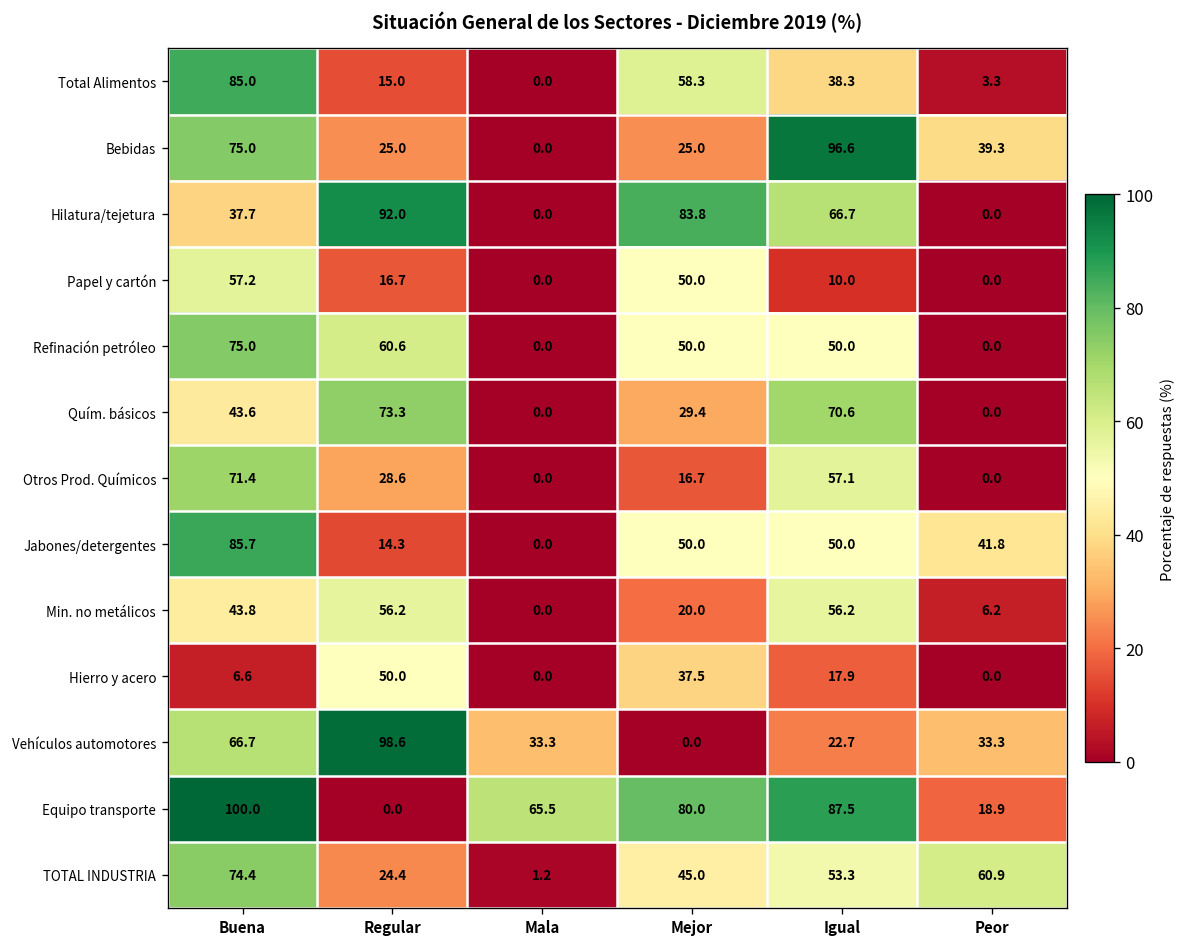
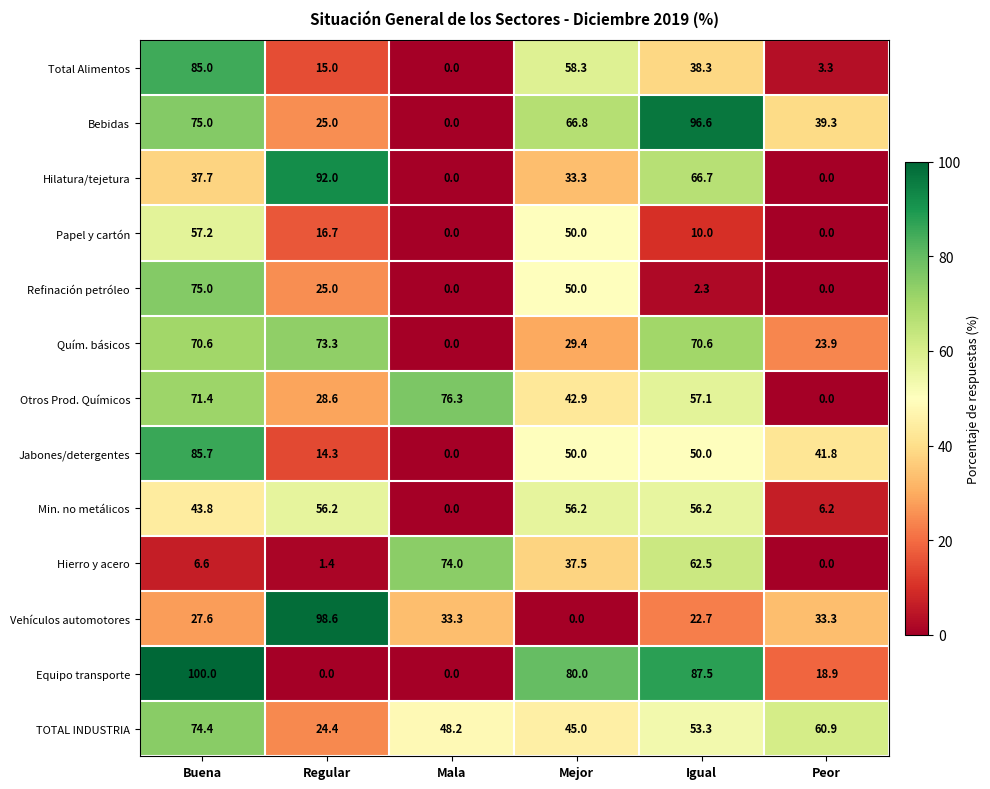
  {
    "Total Alimentos": {
      "Buena": 85.0,
      "Regular": 15.0,
      "Mala": 0.0,
      "Mejor": 58.3,
      "Igual": 38.3,
      "Peor": 3.3
    },
    "Bebidas": {
      "Buena": 75.0,
      "Regular": 25.0,
      "Mala": 0.0,
-     "Mejor": 25.0,
+     "Mejor": 66.8,
      "Igual": 96.6,
      "Peor": 39.3
    },
    "Hilatura/tejetura": {
      "Buena": 37.7,
      "Regular": 92.0,
      "Mala": 0.0,
-     "Mejor": 83.8,
+     "Mejor": 33.3,
      "Igual": 66.7,
      "Peor": 0.0
    },
    "Papel y cartón": {
      "Buena": 57.2,
      "Regular": 16.7,
      "Mala": 0.0,
      "Mejor": 50.0,
      "Igual": 10.0,
      "Peor": 0.0
    },
    "Refinación petróleo": {
      "Buena": 75.0,
-     "Regular": 60.6,
+     "Regular": 25.0,
      "Mala": 0.0,
      "Mejor": 50.0,
-     "Igual": 50.0,
+     "Igual": 2.3,
      "Peor": 0.0
    },
    "Quím. básicos": {
-     "Buena": 43.6,
+     "Buena": 70.6,
      "Regular": 73.3,
      "Mala": 0.0,
      "Mejor": 29.4,
      "Igual": 70.6,
-     "Peor": 0.0
+     "Peor": 23.9
    },
    "Otros Prod. Químicos": {
      "Buena": 71.4,
      "Regular": 28.6,
-     "Mala": 0.0,
-     "Mejor": 16.7,
+     "Mala": 76.3,
+     "Mejor": 42.9,
      "Igual": 57.1,
      "Peor": 0.0
    },
    "Jabones/detergentes": {
      "Buena": 85.7,
      "Regular": 14.3,
      "Mala": 0.0,
      "Mejor": 50.0,
      "Igual": 50.0,
      "Peor": 41.8
    },
    "Min. no metálicos": {
      "Buena": 43.8,
      "Regular": 56.2,
      "Mala": 0.0,
-     "Mejor": 20.0,
+     "Mejor": 56.2,
      "Igual": 56.2,
      "Peor": 6.2
    },
    "Hierro y acero": {
      "Buena": 6.6,
-     "Regular": 50.0,
-     "Mala": 0.0,
+     "Regular": 1.4,
+     "Mala": 74.0,
      "Mejor": 37.5,
-     "Igual": 17.9,
+     "Igual": 62.5,
      "Peor": 0.0
    },
    "Vehículos automotores": {
-     "Buena": 66.7,
+     "Buena": 27.6,
      "Regular": 98.6,
      "Mala": 33.3,
      "Mejor": 0.0,
      "Igual": 22.7,
      "Peor": 33.3
    },
    "Equipo transporte": {
      "Buena": 100.0,
      "Regular": 0.0,
-     "Mala": 65.5,
+     "Mala": 0.0,
      "Mejor": 80.0,
      "Igual": 87.5,
      "Peor": 18.9
    },
    "TOTAL INDUSTRIA": {
      "Buena": 74.4,
      "Regular": 24.4,
-     "Mala": 1.2,
+     "Mala": 48.2,
      "Mejor": 45.0,
      "Igual": 53.3,
      "Peor": 60.9
    }
  }
